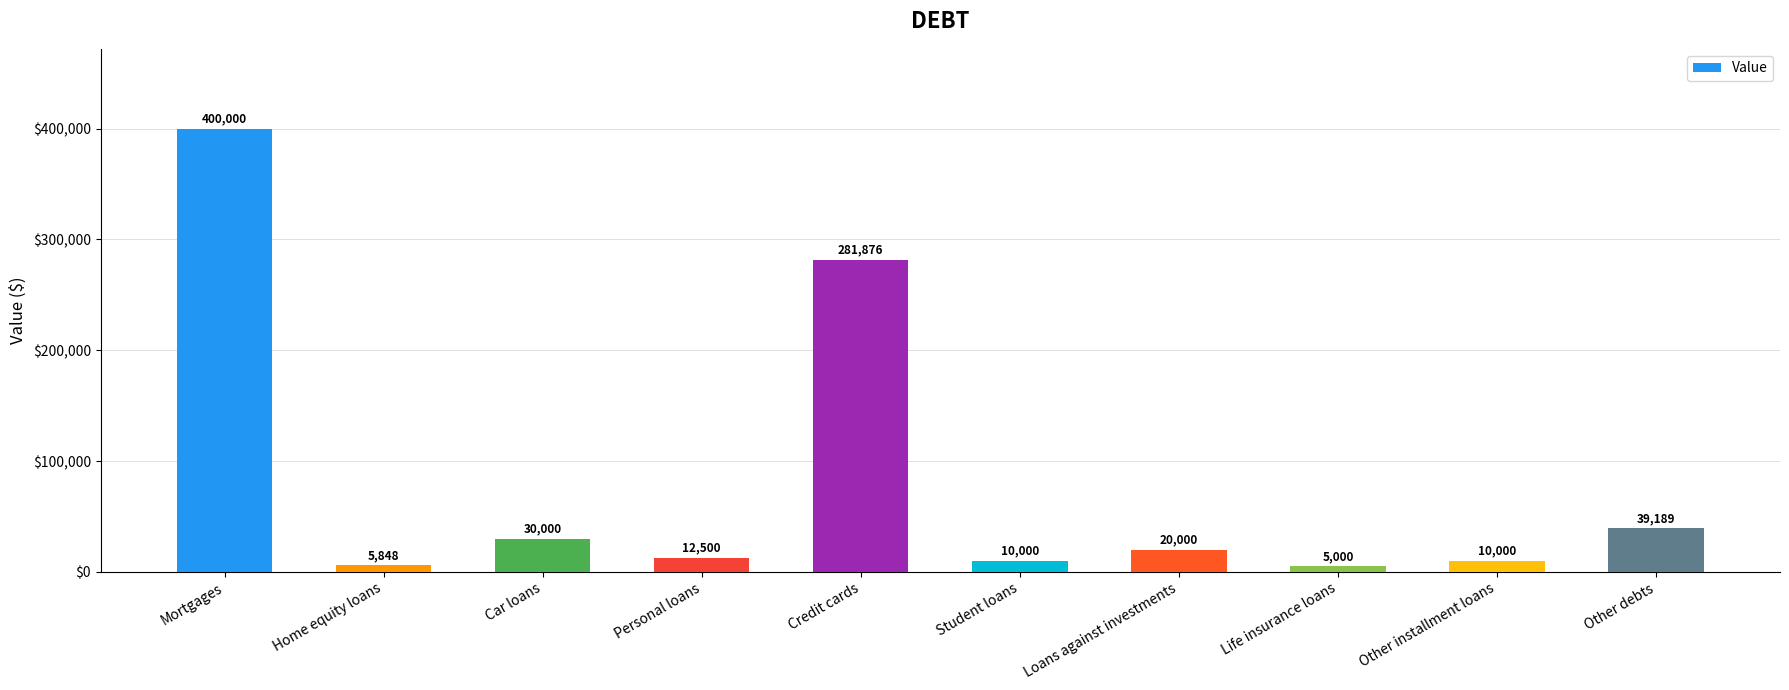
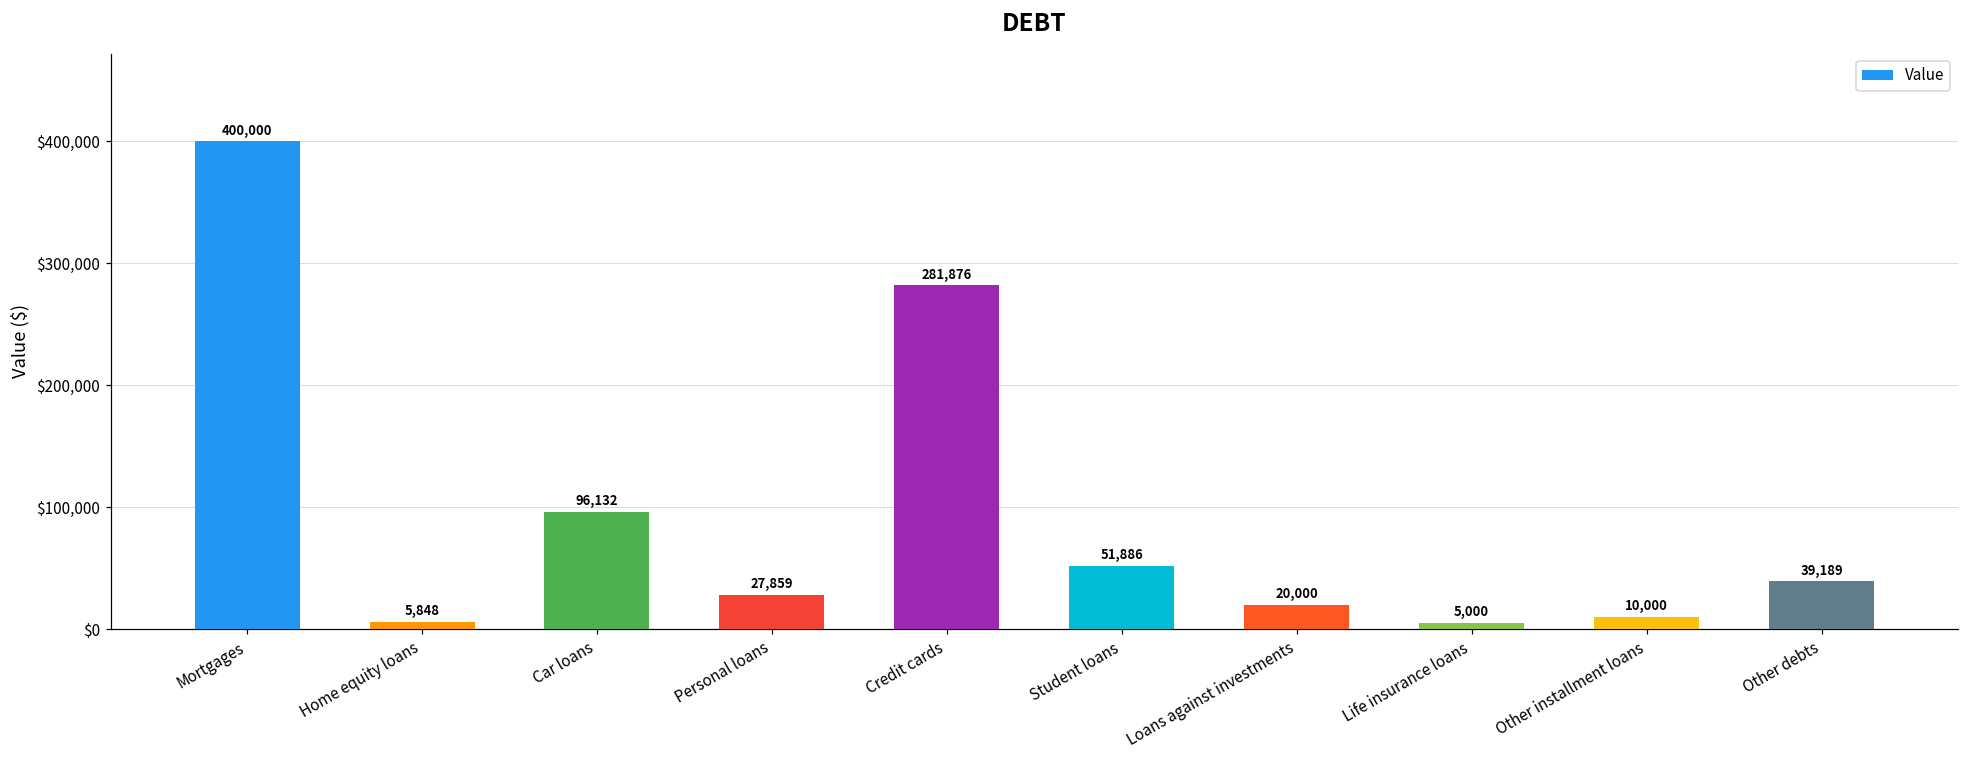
  {
    "Mortgages": "400,000",
    "Home equity loans": "5,848",
-   "Car loans": "30,000",
-   "Personal loans": "12,500",
+   "Car loans": "96,132",
+   "Personal loans": "27,859",
    "Credit cards": "281,876",
-   "Student loans": "10,000",
+   "Student loans": "51,886",
    "Loans against investments": "20,000",
    "Life insurance loans": "5,000",
    "Other installment loans": "10,000",
    "Other debts": "39,189"
  }
